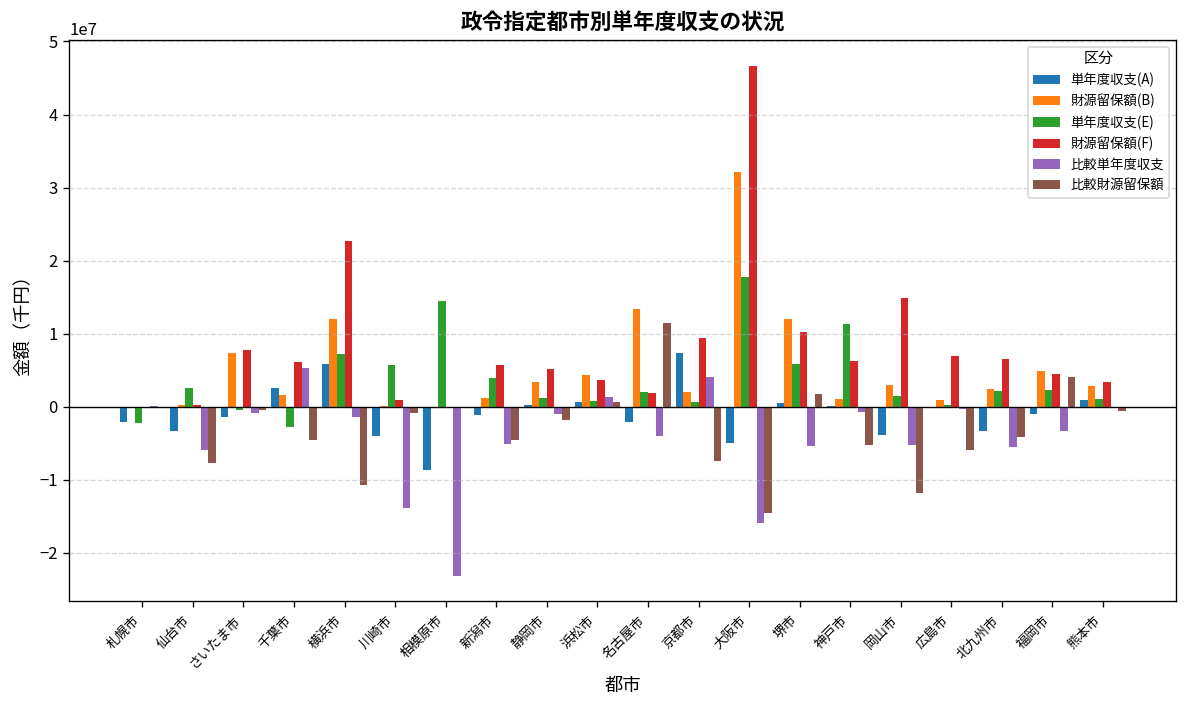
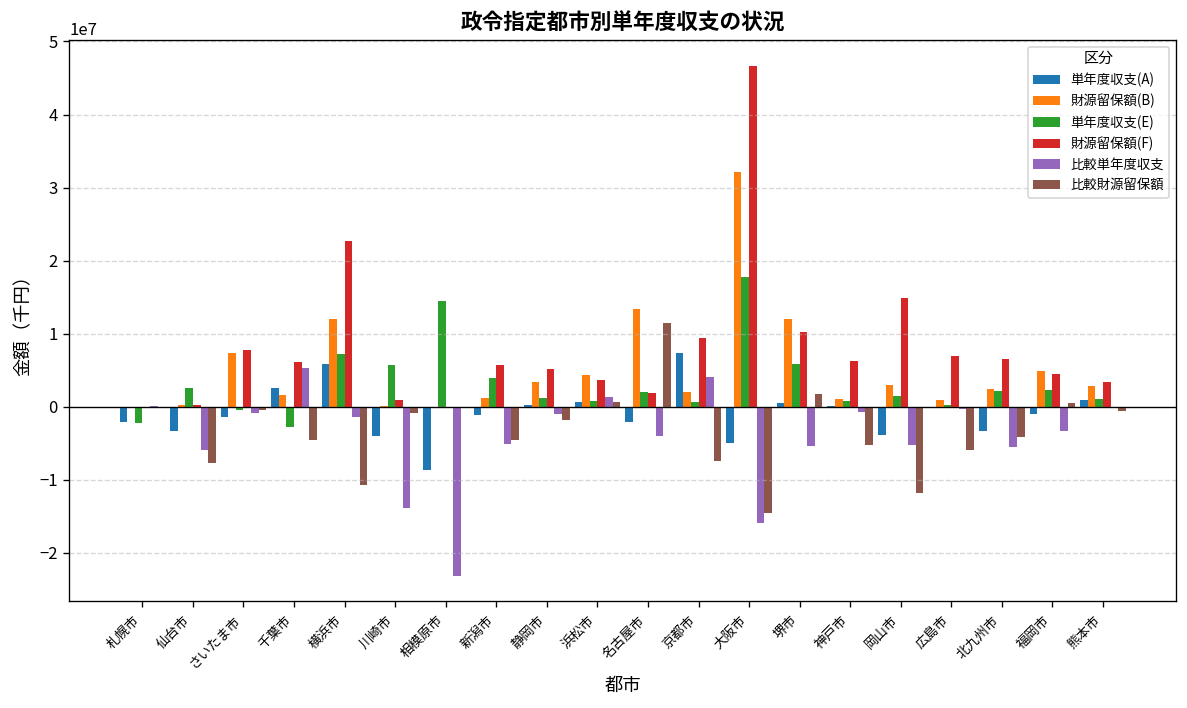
  {
    "単年度収支(A)": {
      "札幌市": -2000000,
      "仙台市": -3000000,
      "さいたま市": -1000000,
      "千葉市": 3000000,
      "横浜市": 6000000,
      "川崎市": -4000000,
      "相模原市": -9000000,
      "新潟市": -1000000,
      "浜松市": 1000000,
      "名古屋市": -2000000,
      "京都市": 7000000,
      "大阪市": -5000000,
      "堺市": 1000000,
      "岡山市": -4000000,
      "北九州市": -3000000,
      "福岡市": -1000000,
      "熊本市": 1000000
    },
    "財源留保額(B)": {
      "さいたま市": 7000000,
      "千葉市": 2000000,
      "横浜市": 12000000,
      "新潟市": 1000000,
      "静岡市": 3000000,
      "浜松市": 4000000,
      "名古屋市": 13000000,
      "京都市": 2000000,
      "大阪市": 32000000,
      "堺市": 12000000,
      "神戸市": 1000000,
      "岡山市": 3000000,
      "広島市": 1000000,
      "北九州市": 2000000,
      "福岡市": 5000000,
      "熊本市": 3000000
    },
    "単年度収支(E)": {
      "札幌市": -2000000,
      "仙台市": 3000000,
      "さいたま市": 0,
      "千葉市": -3000000,
      "横浜市": 7000000,
      "川崎市": 6000000,
      "相模原市": 15000000,
      "新潟市": 4000000,
      "静岡市": 1000000,
      "浜松市": 1000000,
      "名古屋市": 2000000,
      "京都市": 1000000,
      "大阪市": 18000000,
      "堺市": 6000000,
-     "神戸市": 11000000,
+     "神戸市": 1000000,
      "岡山市": 1000000,
      "北九州市": 2000000,
      "福岡市": 2000000,
      "熊本市": 1000000
    },
    "財源留保額(F)": {
      "さいたま市": 8000000,
      "千葉市": 6000000,
      "横浜市": 23000000,
      "川崎市": 1000000,
      "新潟市": 6000000,
      "静岡市": 5000000,
      "浜松市": 4000000,
      "名古屋市": 2000000,
      "京都市": 9000000,
      "大阪市": 47000000,
      "堺市": 10000000,
      "神戸市": 6000000,
      "岡山市": 15000000,
      "広島市": 7000000,
      "北九州市": 7000000,
      "福岡市": 4000000,
      "熊本市": 3000000
    },
    "比較単年度収支": {
      "仙台市": -6000000,
      "さいたま市": -1000000,
      "千葉市": 5000000,
      "横浜市": -1000000,
      "川崎市": -14000000,
      "相模原市": -23000000,
      "新潟市": -5000000,
      "静岡市": -1000000,
      "浜松市": 1000000,
      "名古屋市": -4000000,
      "京都市": 4000000,
      "大阪市": -16000000,
      "堺市": -5000000,
      "神戸市": -1000000,
      "岡山市": -5000000,
      "北九州市": -6000000,
      "福岡市": -3000000
    },
    "比較財源留保額": {
      "仙台市": -8000000,
      "さいたま市": 0,
      "千葉市": -5000000,
      "横浜市": -11000000,
      "川崎市": -1000000,
      "新潟市": -5000000,
      "静岡市": -2000000,
      "浜松市": 1000000,
      "名古屋市": 11000000,
      "京都市": -7000000,
      "大阪市": -15000000,
      "堺市": 2000000,
      "神戸市": -5000000,
      "岡山市": -12000000,
      "広島市": -6000000,
      "北九州市": -4000000,
-     "福岡市": 4000000,
+     "福岡市": 1000000,
      "熊本市": -1000000
    }
  }
